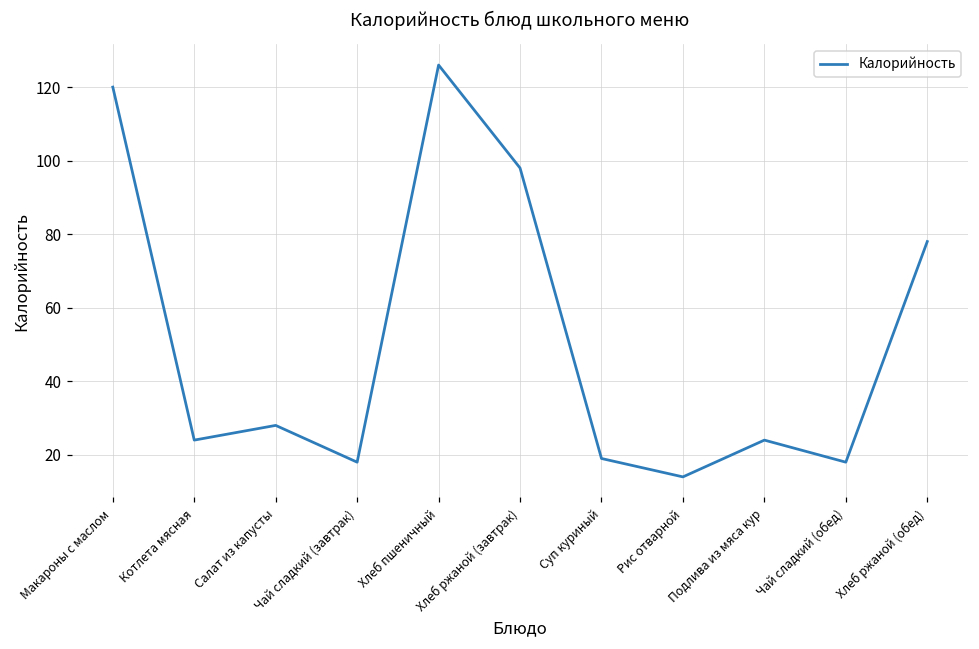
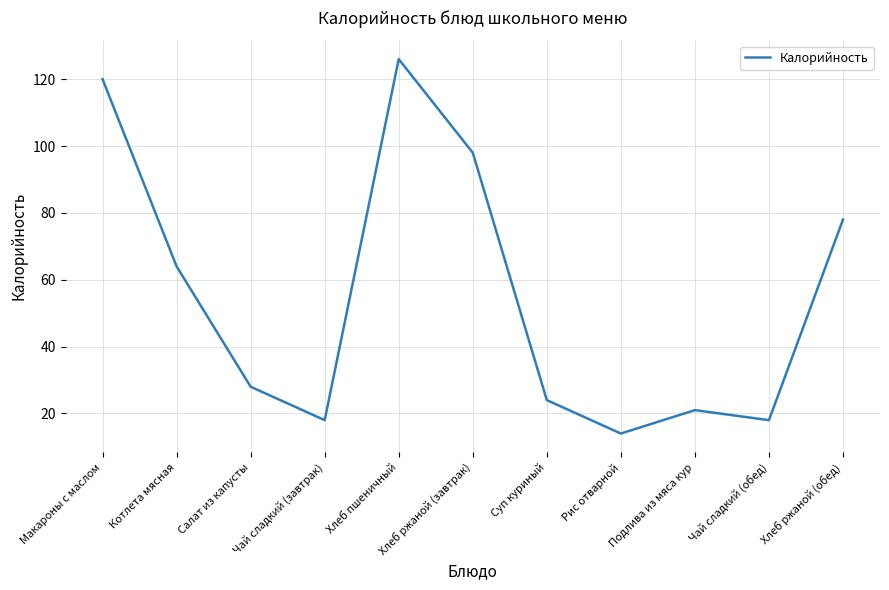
  {
    "Макароны с маслом": 120,
-   "Котлета мясная": 24,
+   "Котлета мясная": 64,
    "Салат из капусты": 28,
    "Чай сладкий (завтрак)": 18,
    "Хлеб пшеничный": 126,
    "Хлеб ржаной (завтрак)": 98,
-   "Суп куриный": 19,
+   "Суп куриный": 24,
    "Рис отварной": 14,
-   "Подлива из мяса кур": 24,
+   "Подлива из мяса кур": 21,
    "Чай сладкий (обед)": 18,
    "Хлеб ржаной (обед)": 78
  }
